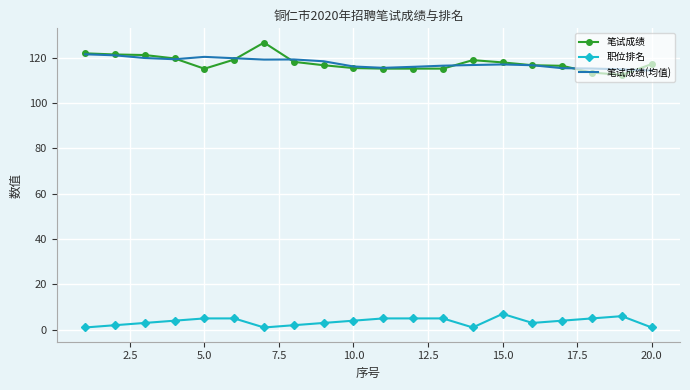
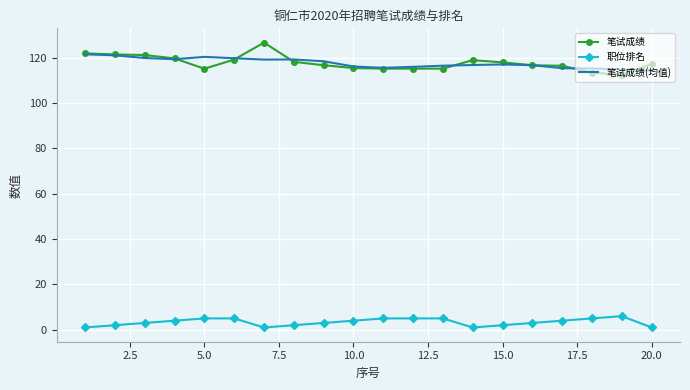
  {
    "笔试成绩": {
      "5.0": 115
    },
    "职位排名": {
      "5.0": 5,
      "10.0": 4,
-     "15.0": 7,
+     "15.0": 2,
      "20.0": 1
    },
    "笔试成绩(均值)": {
      "5.0": 120
    }
  }
